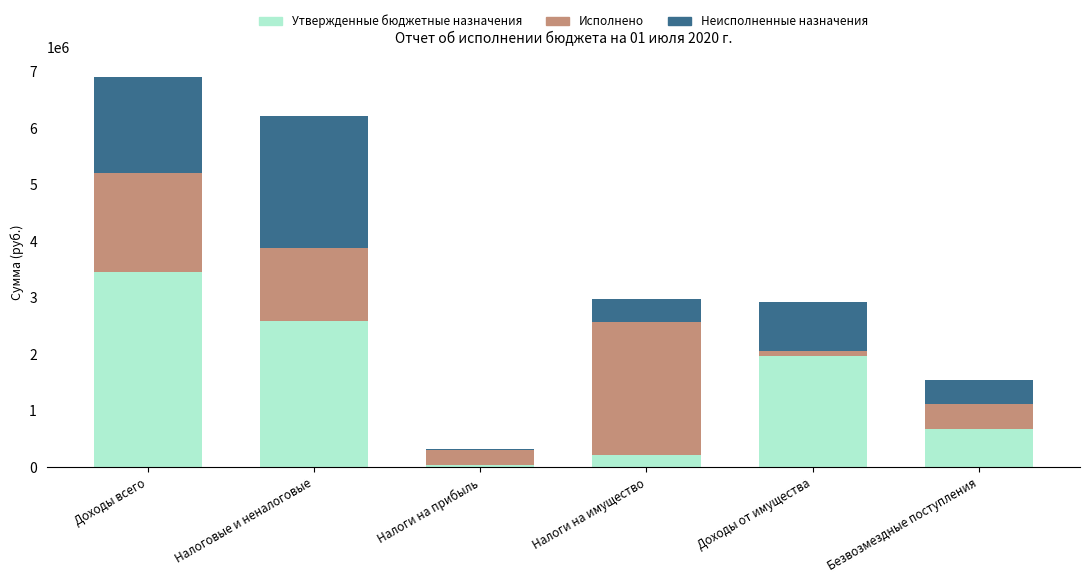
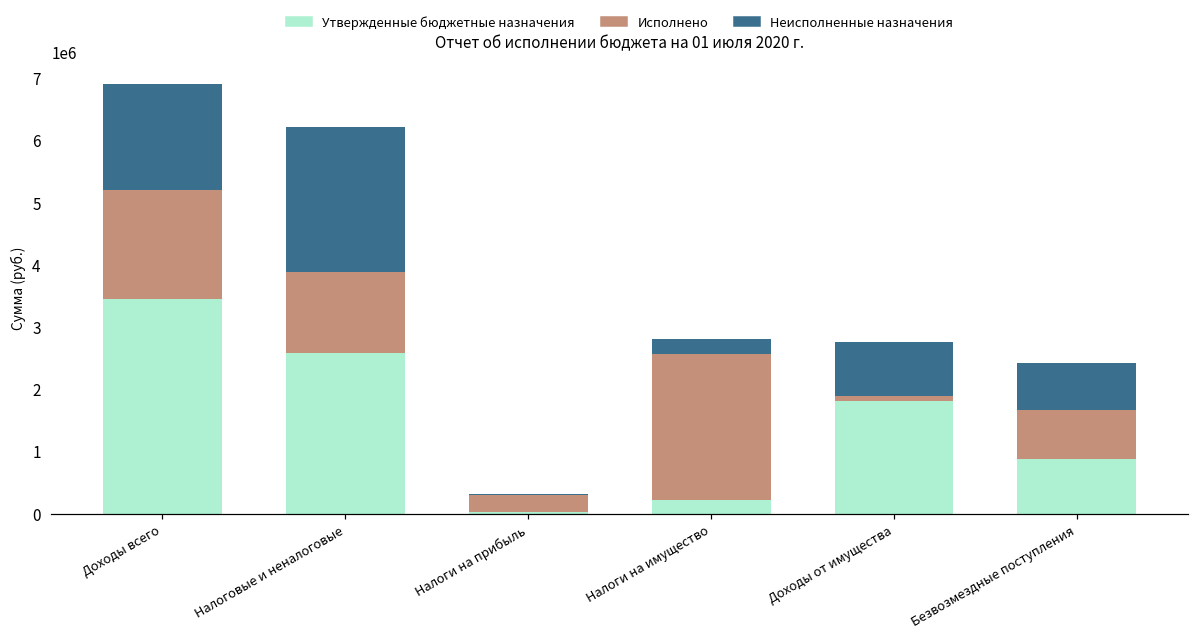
  {
    "Утвержденные бюджетные назначения": {
      "Доходы всего": 3500000,
      "Налоговые и неналоговые": 2600000,
      "Налоги на имущество": 200000,
-     "Доходы от имущества": 2000000,
-     "Безвозмездные поступления": 700000
+     "Доходы от имущества": 1800000,
+     "Безвозмездные поступления": 900000
    },
    "Исполнено": {
      "Доходы всего": 1800000,
      "Налоговые и неналоговые": 1300000,
      "Налоги на прибыль": 300000,
      "Налоги на имущество": 2300000,
      "Доходы от имущества": 100000,
-     "Безвозмездные поступления": 500000
+     "Безвозмездные поступления": 800000
    },
    "Неисполненные назначения": {
      "Доходы всего": 1700000,
      "Налоговые и неналоговые": 2300000,
-     "Налоги на имущество": 400000,
+     "Налоги на имущество": 200000,
      "Доходы от имущества": 900000,
-     "Безвозмездные поступления": 400000
+     "Безвозмездные поступления": 800000
    }
  }
